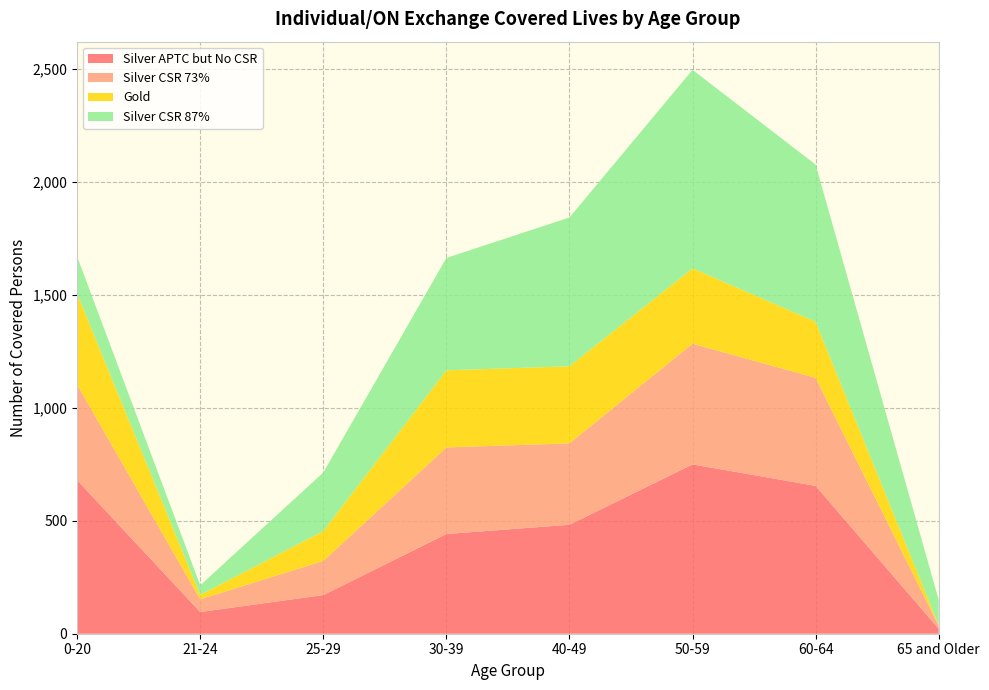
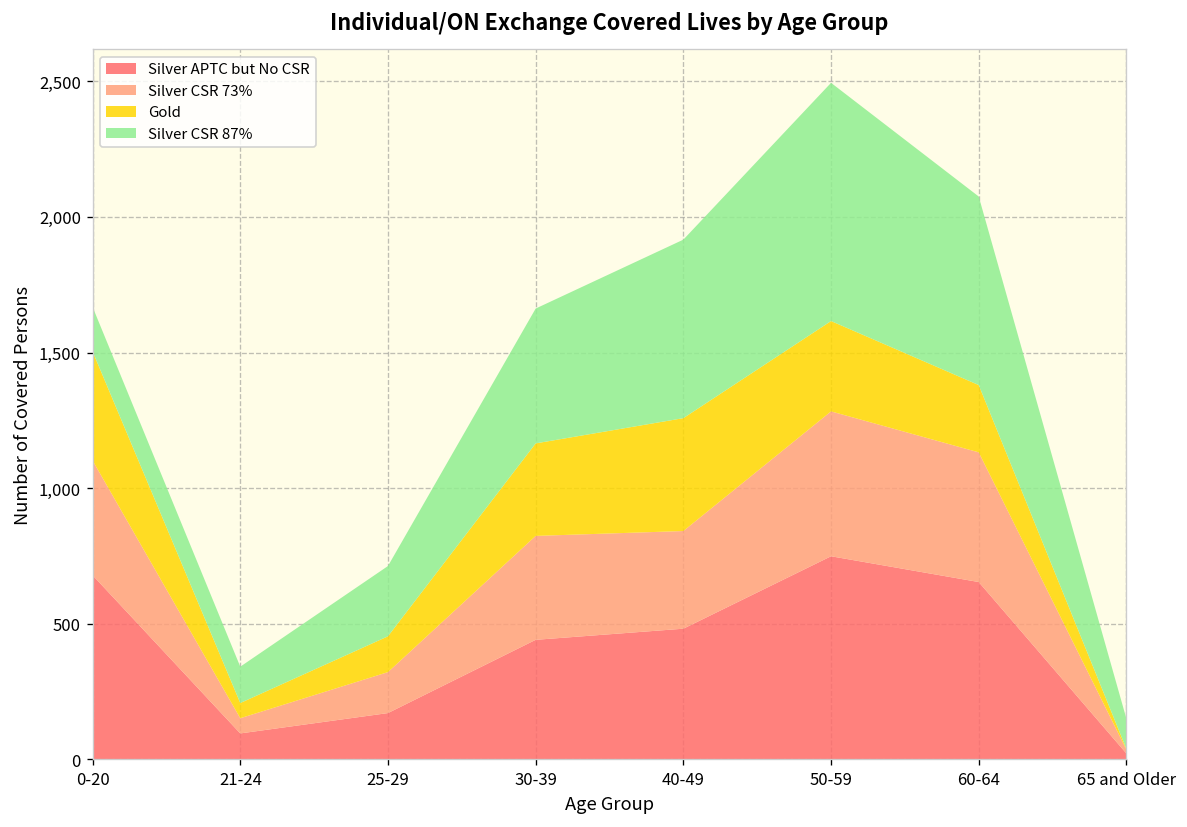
  {
    "Gold": {
      "0-20": 400,
-     "21-24": 20,
+     "21-24": 60,
      "25-29": 130,
      "30-39": 340,
-     "40-49": 340,
+     "40-49": 420,
      "50-59": 330,
      "60-64": 250
    },
    "Silver CSR 87%": {
      "0-20": 160,
-     "21-24": 40,
+     "21-24": 130,
      "25-29": 260,
      "30-39": 500,
      "40-49": 660,
      "50-59": 880,
      "60-64": 700,
      "65 and Older": 110
    }
  }
